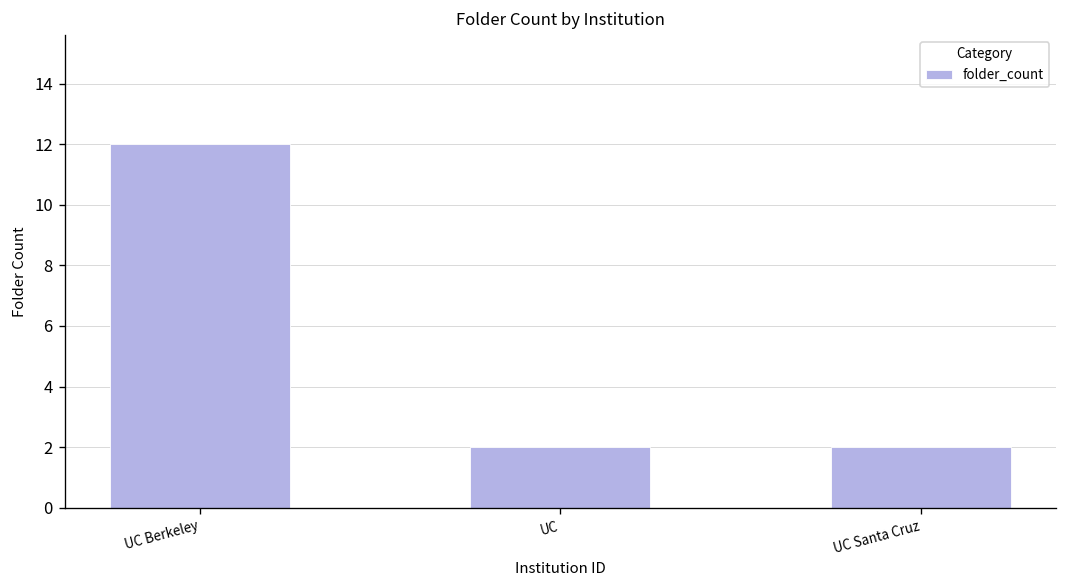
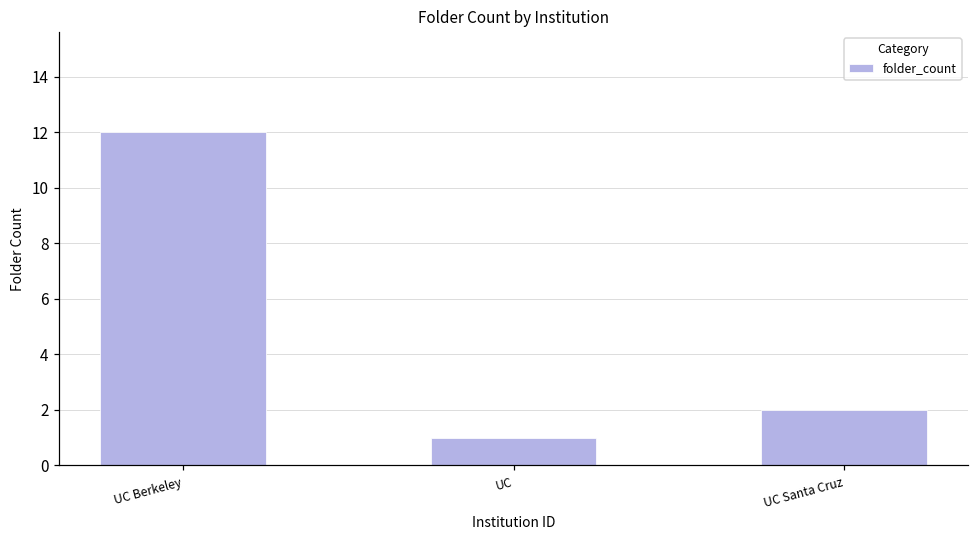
  {
    "UC Berkeley": 12,
-   "UC": 2,
+   "UC": 1,
    "UC Santa Cruz": 2
  }
